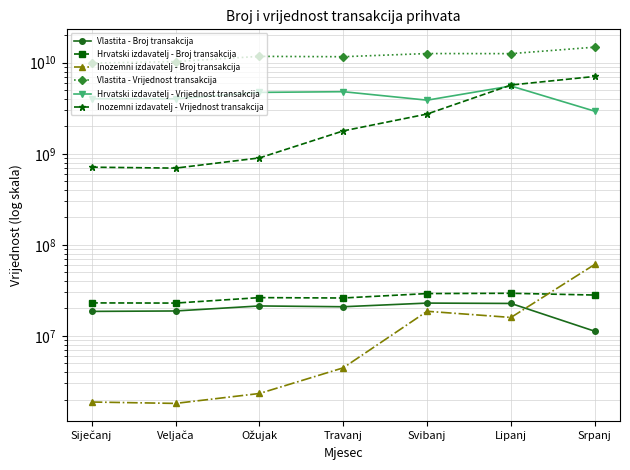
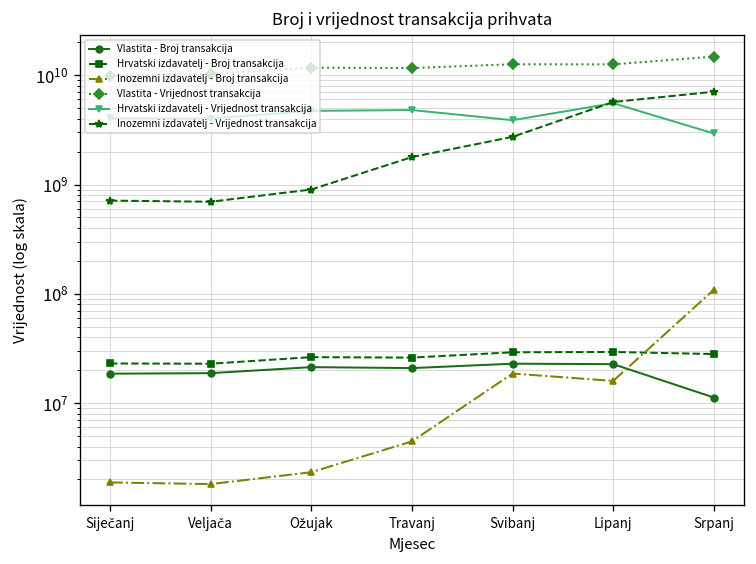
  {
    "Inozemni izdavatelj - Broj transakcija": {
      "Siječanj": 1900000,
      "Veljača": 1800000,
      "Ožujak": 2300000,
      "Travanj": 4000000,
      "Svibanj": 19000000,
      "Lipanj": 16000000,
-     "Srpanj": 60000000
+     "Srpanj": 110000000
    },
    "Hrvatski izdavatelj - Vrijednost transakcija": {
      "Travanj": 5000000000,
      "Svibanj": 3900000000,
      "Srpanj": 2900000000
    }
  }
